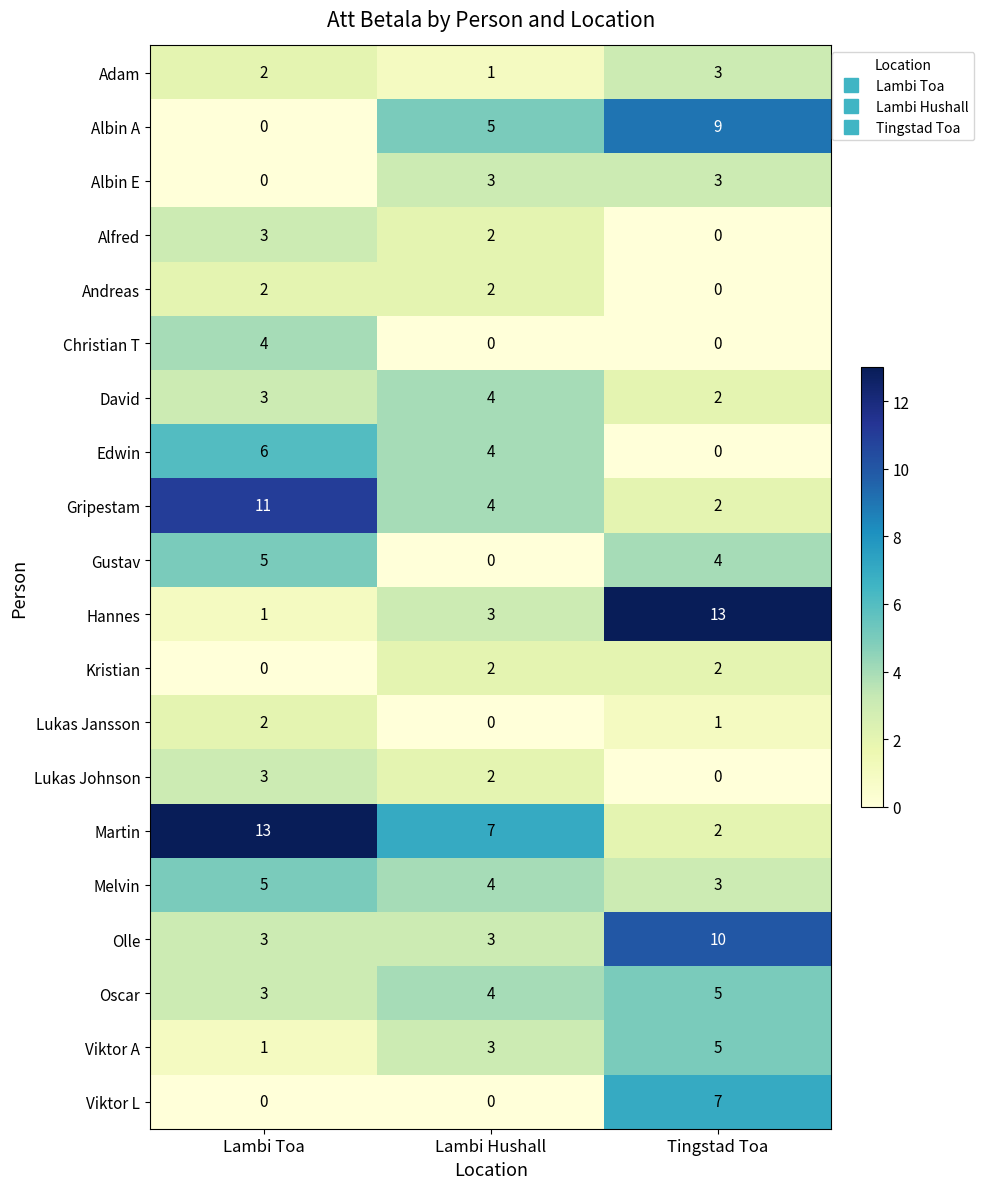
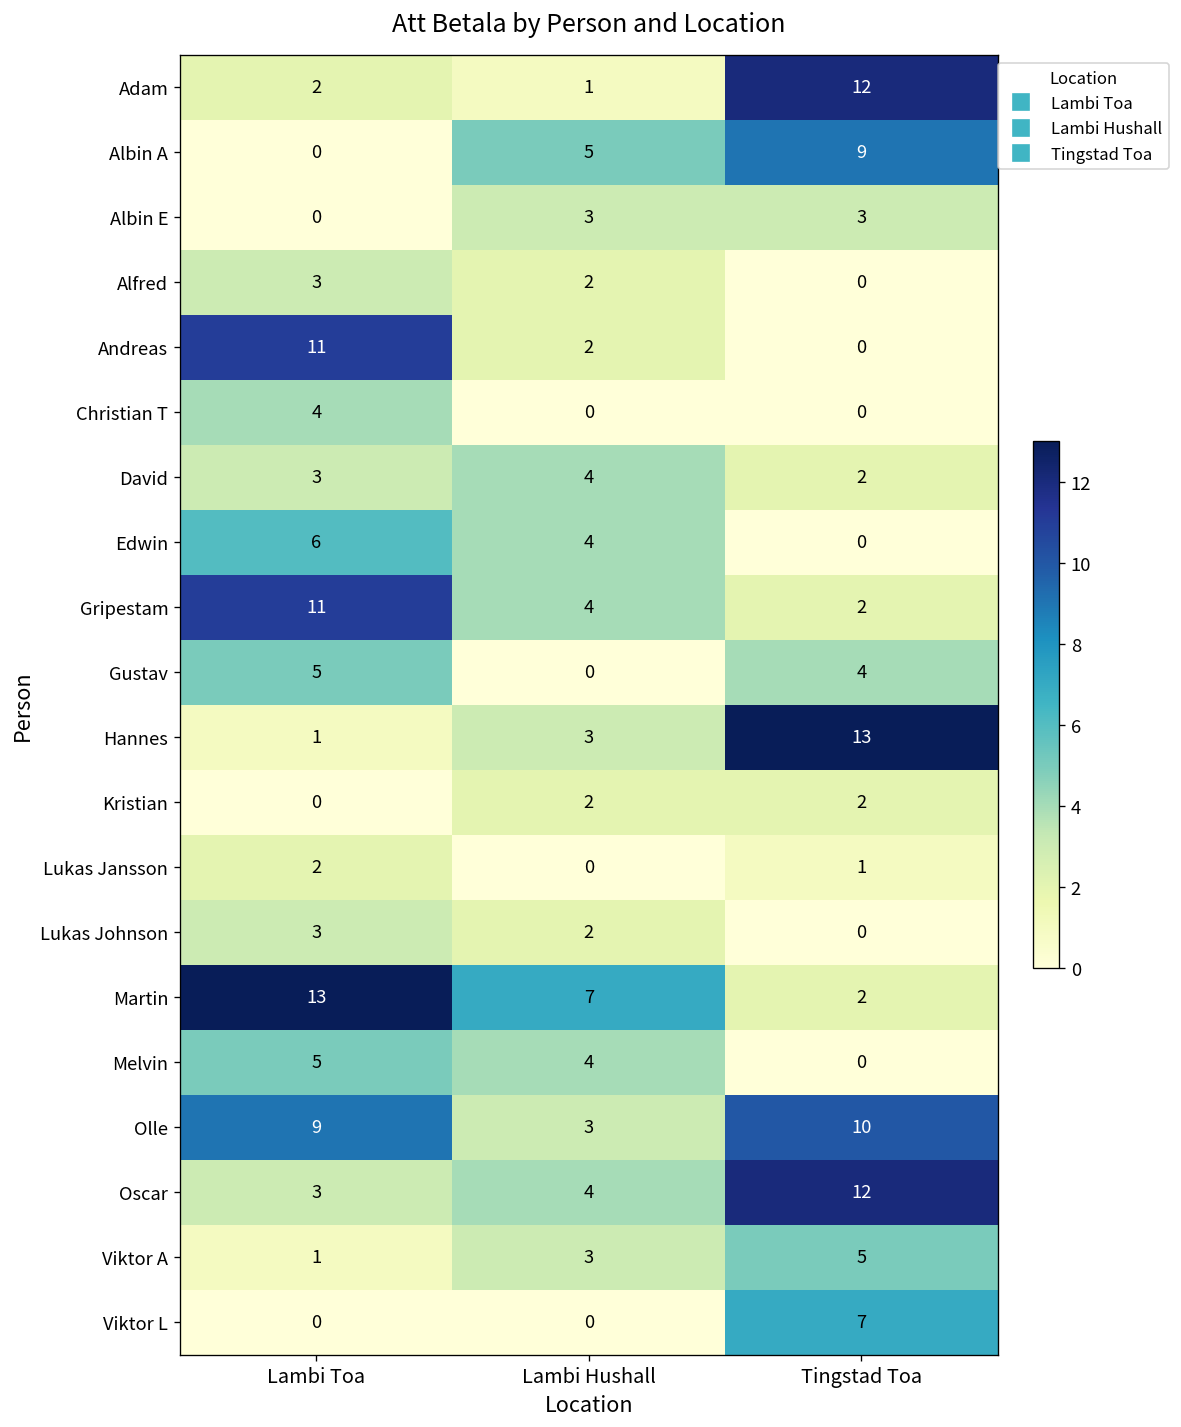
  {
    "Adam": {
      "Lambi Toa": 2,
      "Lambi Hushall": 1,
-     "Tingstad Toa": 3
+     "Tingstad Toa": 12
    },
    "Albin A": {
      "Lambi Toa": 0,
      "Lambi Hushall": 5,
      "Tingstad Toa": 9
    },
    "Albin E": {
      "Lambi Toa": 0,
      "Lambi Hushall": 3,
      "Tingstad Toa": 3
    },
    "Alfred": {
      "Lambi Toa": 3,
      "Lambi Hushall": 2,
      "Tingstad Toa": 0
    },
    "Andreas": {
-     "Lambi Toa": 2,
+     "Lambi Toa": 11,
      "Lambi Hushall": 2,
      "Tingstad Toa": 0
    },
    "Christian T": {
      "Lambi Toa": 4,
      "Lambi Hushall": 0,
      "Tingstad Toa": 0
    },
    "David": {
      "Lambi Toa": 3,
      "Lambi Hushall": 4,
      "Tingstad Toa": 2
    },
    "Edwin": {
      "Lambi Toa": 6,
      "Lambi Hushall": 4,
      "Tingstad Toa": 0
    },
    "Gripestam": {
      "Lambi Toa": 11,
      "Lambi Hushall": 4,
      "Tingstad Toa": 2
    },
    "Gustav": {
      "Lambi Toa": 5,
      "Lambi Hushall": 0,
      "Tingstad Toa": 4
    },
    "Hannes": {
      "Lambi Toa": 1,
      "Lambi Hushall": 3,
      "Tingstad Toa": 13
    },
    "Kristian": {
      "Lambi Toa": 0,
      "Lambi Hushall": 2,
      "Tingstad Toa": 2
    },
    "Lukas Jansson": {
      "Lambi Toa": 2,
      "Lambi Hushall": 0,
      "Tingstad Toa": 1
    },
    "Lukas Johnson": {
      "Lambi Toa": 3,
      "Lambi Hushall": 2,
      "Tingstad Toa": 0
    },
    "Martin": {
      "Lambi Toa": 13,
      "Lambi Hushall": 7,
      "Tingstad Toa": 2
    },
    "Melvin": {
      "Lambi Toa": 5,
      "Lambi Hushall": 4,
-     "Tingstad Toa": 3
+     "Tingstad Toa": 0
    },
    "Olle": {
-     "Lambi Toa": 3,
+     "Lambi Toa": 9,
      "Lambi Hushall": 3,
      "Tingstad Toa": 10
    },
    "Oscar": {
      "Lambi Toa": 3,
      "Lambi Hushall": 4,
-     "Tingstad Toa": 5
+     "Tingstad Toa": 12
    },
    "Viktor A": {
      "Lambi Toa": 1,
      "Lambi Hushall": 3,
      "Tingstad Toa": 5
    },
    "Viktor L": {
      "Lambi Toa": 0,
      "Lambi Hushall": 0,
      "Tingstad Toa": 7
    }
  }
